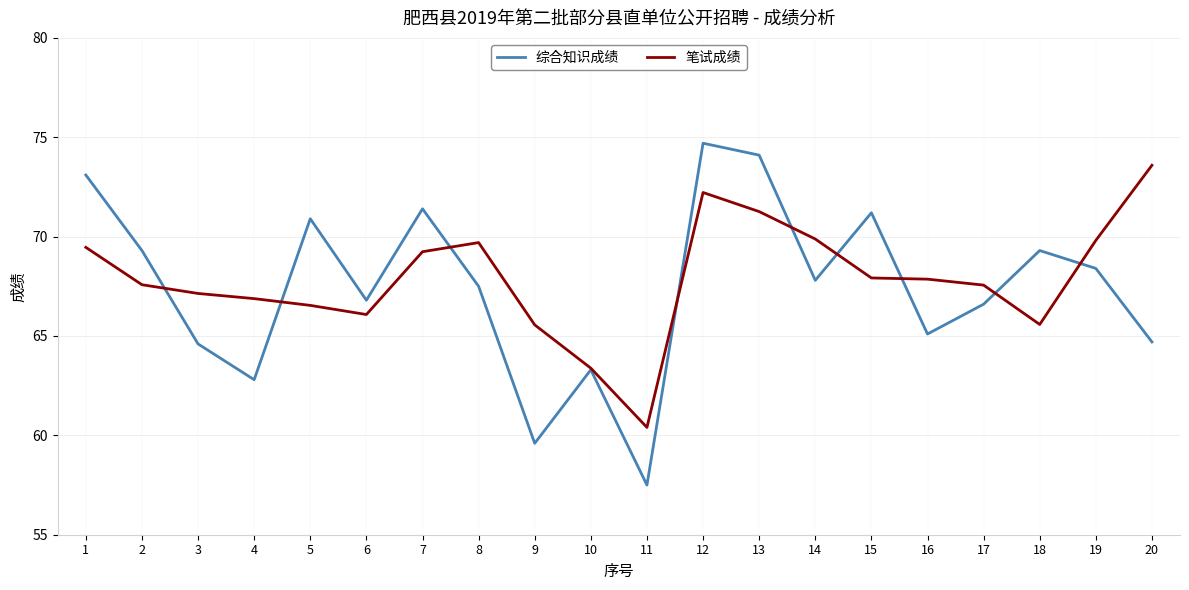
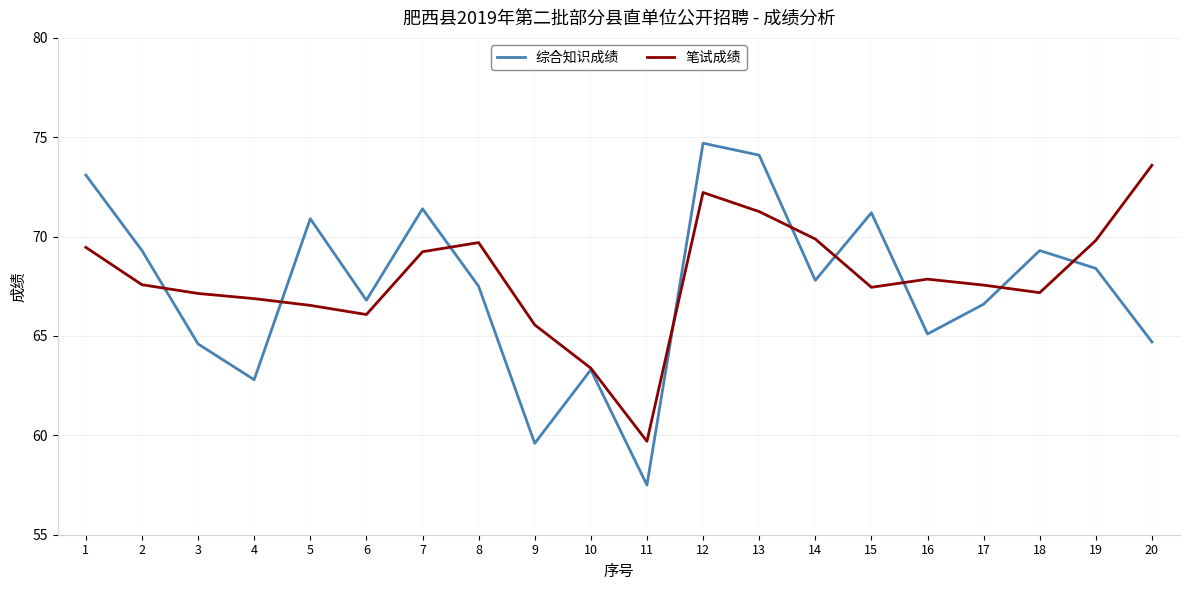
  {
    "综合知识成绩": {
      "1": 73.1,
      "2": 69.3,
      "3": 64.6,
      "4": 62.8,
      "5": 70.9,
      "6": 66.8,
      "7": 71.4,
      "8": 67.5,
      "9": 59.6,
      "11": 57.5,
      "12": 74.7,
      "13": 74.1,
      "14": 67.8,
      "15": 71.2,
      "16": 65.1,
      "17": 66.6,
      "18": 69.3,
      "19": 68.4,
      "20": 64.7
    },
    "笔试成绩": {
      "1": 69.5,
      "2": 67.6,
      "3": 67.1,
      "4": 66.9,
      "5": 66.5,
      "6": 66.1,
      "7": 69.2,
      "8": 69.7,
      "9": 65.6,
-     "11": 60.4,
+     "11": 59.7,
      "12": 72.2,
      "13": 71.3,
      "14": 69.9,
-     "15": 67.9,
+     "15": 67.5,
      "16": 67.9,
      "17": 67.6,
-     "18": 65.6,
+     "18": 67.2,
      "19": 69.8,
      "20": 73.6
    }
  }
